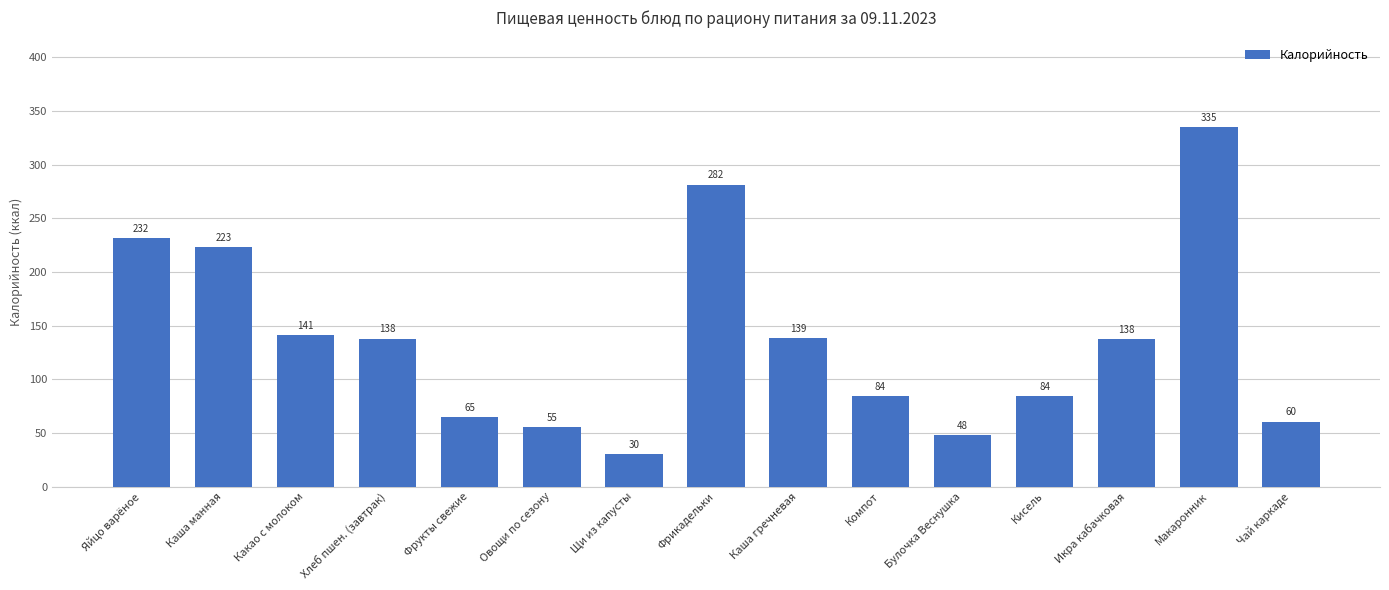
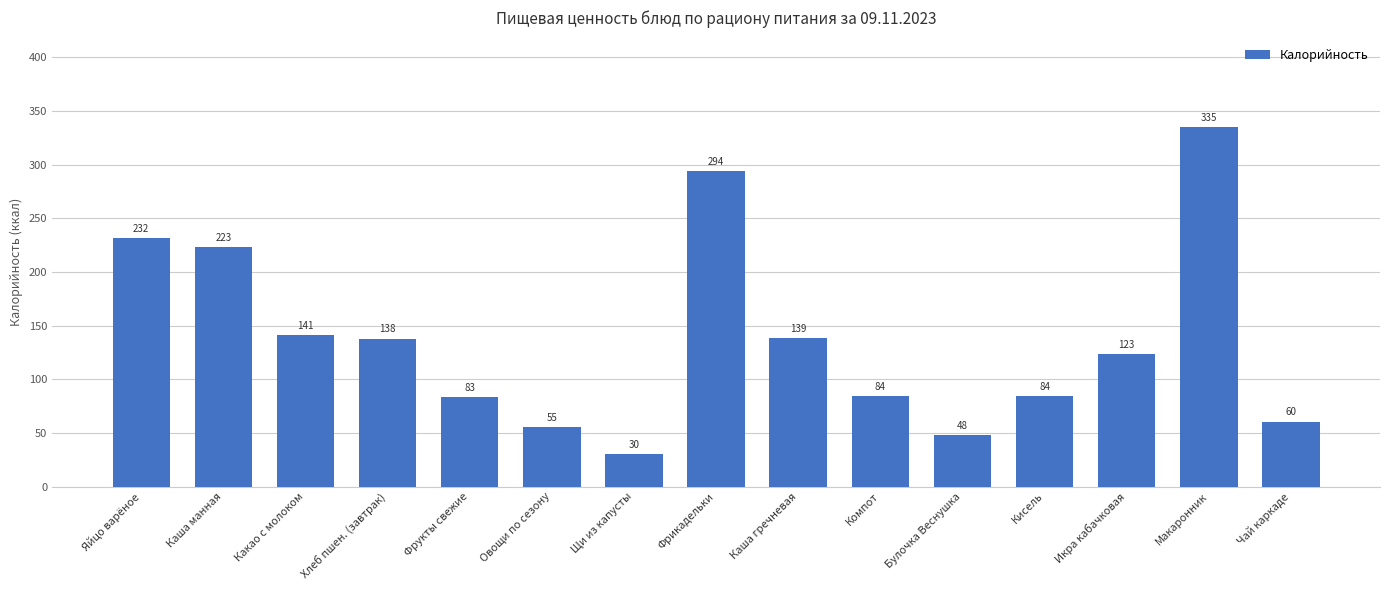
  {
    "Яйцо варёное": 232,
    "Каша манная": 223,
    "Какао с молоком": 141,
    "Хлеб пшен. (завтрак)": 138,
-   "Фрукты свежие": 65,
+   "Фрукты свежие": 83,
    "Овощи по сезону": 55,
    "Щи из капусты": 30,
-   "Фрикадельки": 282,
+   "Фрикадельки": 294,
    "Каша гречневая": 139,
    "Компот": 84,
    "Булочка Веснушка": 48,
    "Кисель": 84,
-   "Икра кабачковая": 138,
+   "Икра кабачковая": 123,
    "Макаронник": 335,
    "Чай каркаде": 60
  }
